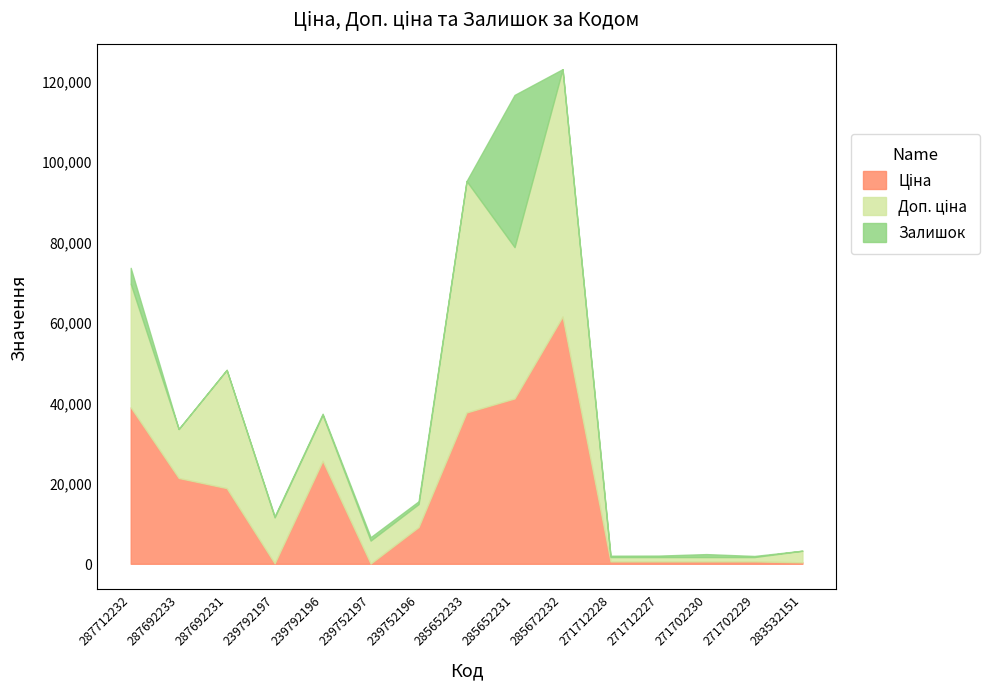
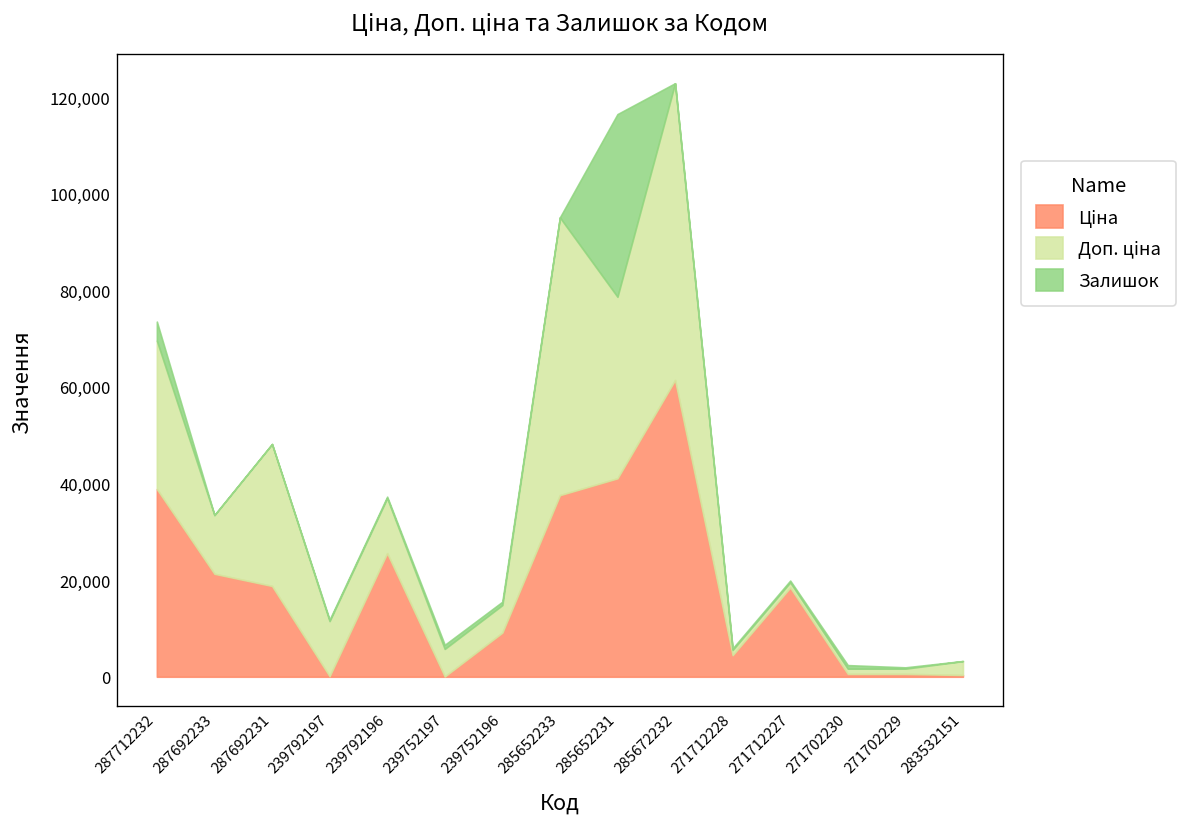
  {
    "Ціна": {
      "287712232": "39,000",
      "287692233": "21,000",
      "287692231": "19,000",
      "239792196": "26,000",
      "239752196": "9,000",
      "285652233": "38,000",
      "285652231": "41,000",
      "285672232": "61,000",
-     "271712228": "1,000",
-     "271712227": "1,000"
+     "271712228": "4,000",
+     "271712227": "18,000"
    },
    "Доп. ціна": {
      "287712232": "31,000",
      "239752197": "6,000",
      "239752196": "6,000",
      "285652231": "38,000",
      "271702230": "1,000"
    },
    "Залишок": {
      "287712232": "4,000",
      "239752197": "1,000",
      "239752196": "1,000",
      "285652231": "38,000",
      "271702230": "1,000"
    }
  }
